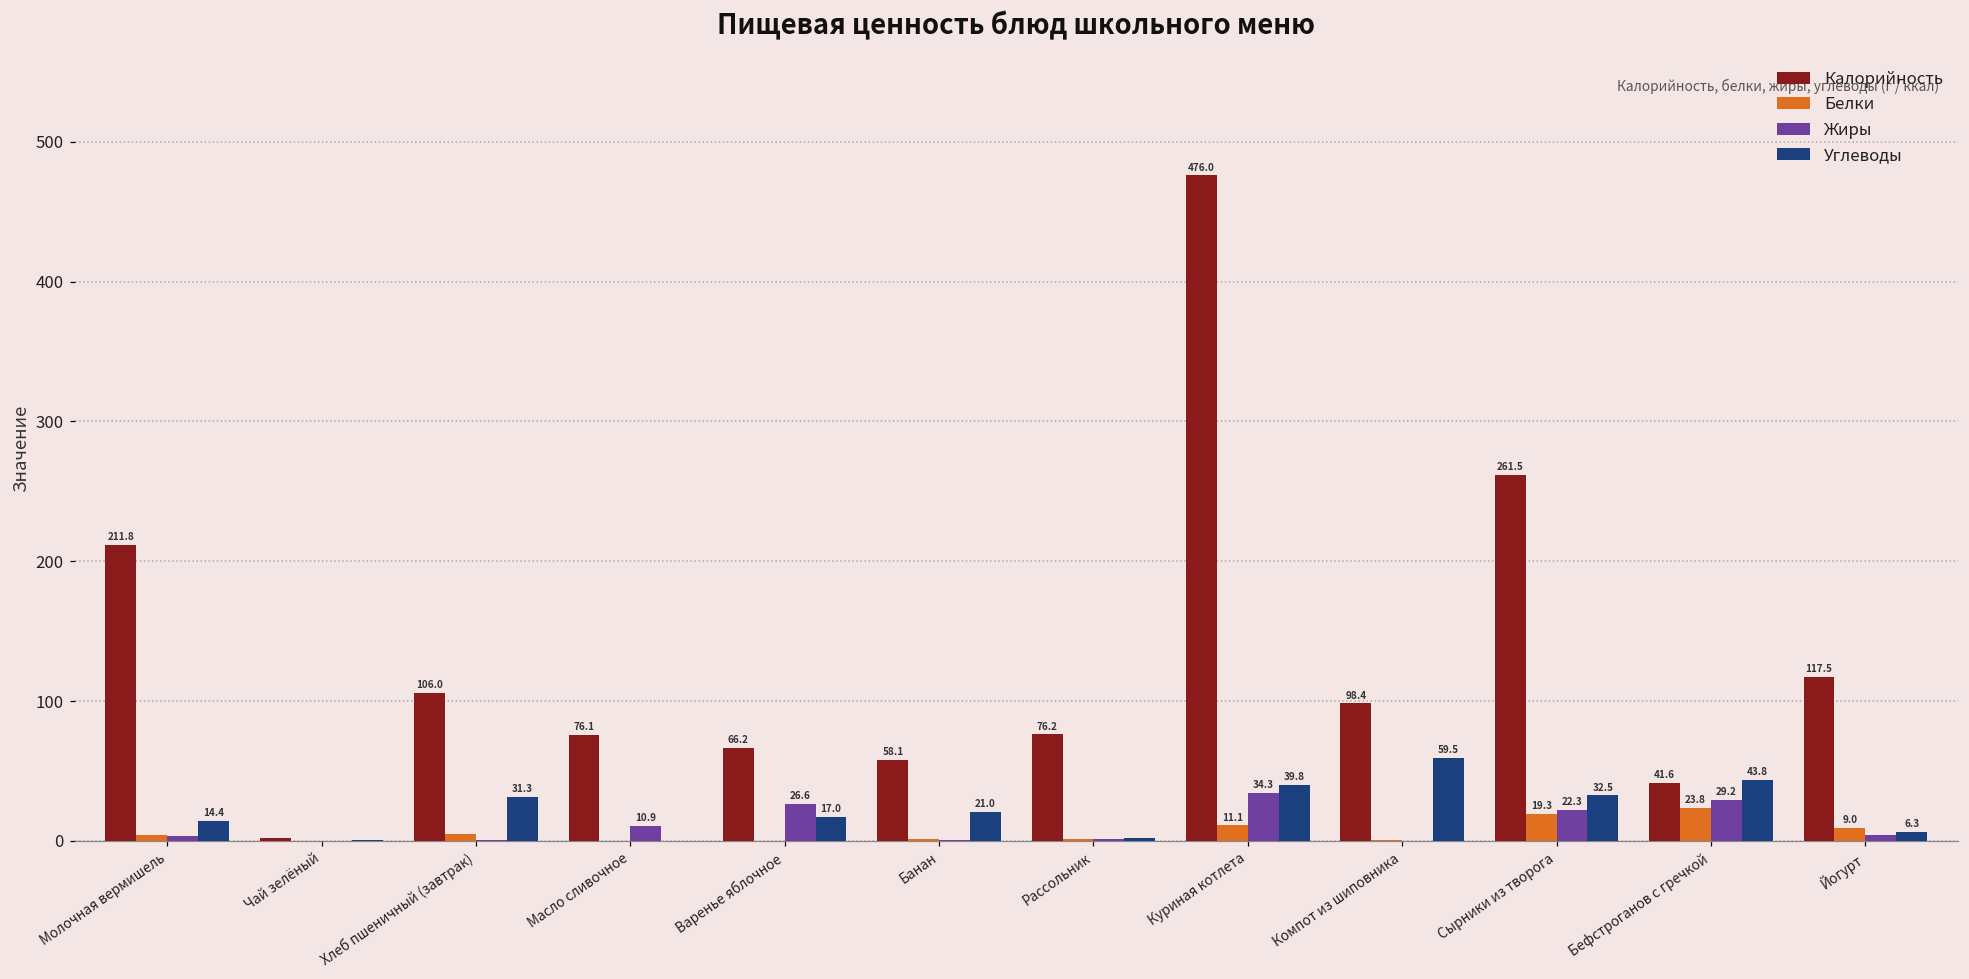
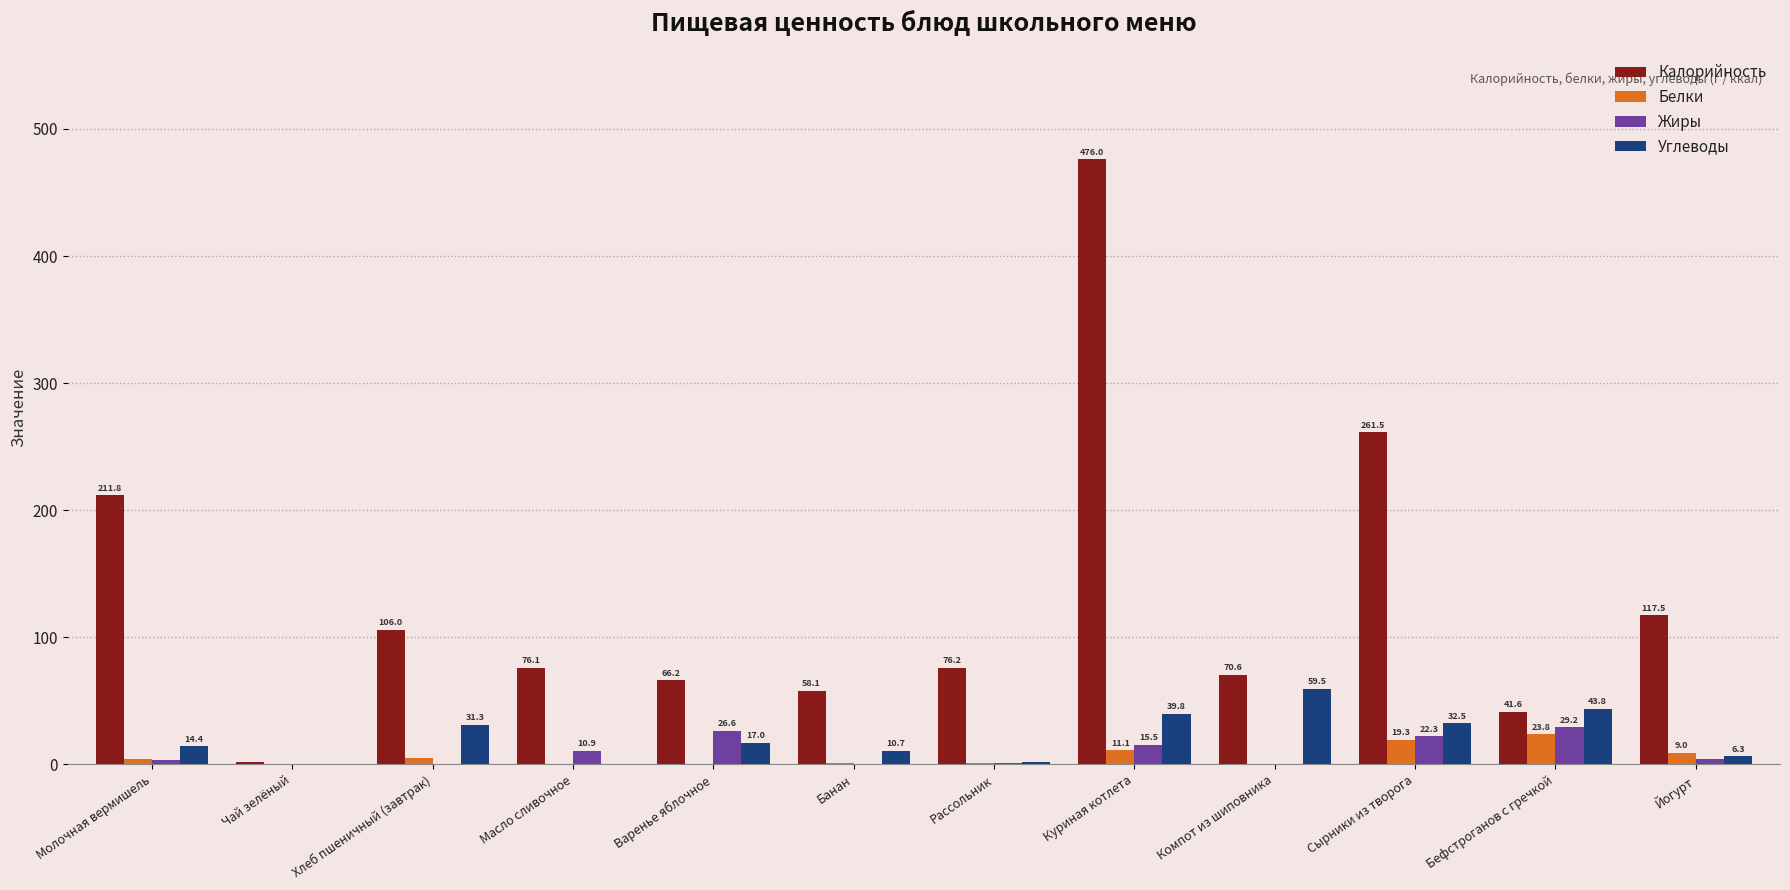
  {
    "Калорийность": {
      "Молочная вермишель": 211.8,
      "Хлеб пшеничный (завтрак)": 106.0,
      "Масло сливочное": 76.1,
      "Варенье яблочное": 66.2,
      "Банан": 58.1,
      "Рассольник": 76.2,
      "Куриная котлета": 476.0,
-     "Компот из шиповника": 98.4,
+     "Компот из шиповника": 70.6,
      "Сырники из творога": 261.5,
      "Бефстроганов с гречкой": 41.6,
      "Йогурт": 117.5
    },
    "Белки": {
      "Куриная котлета": 11.1,
      "Сырники из творога": 19.3,
      "Бефстроганов с гречкой": 23.8,
      "Йогурт": 9.0
    },
    "Жиры": {
      "Масло сливочное": 10.9,
      "Варенье яблочное": 26.6,
-     "Куриная котлета": 34.3,
+     "Куриная котлета": 15.5,
      "Сырники из творога": 22.3,
      "Бефстроганов с гречкой": 29.2
    },
    "Углеводы": {
      "Молочная вермишель": 14.4,
      "Хлеб пшеничный (завтрак)": 31.3,
      "Варенье яблочное": 17.0,
-     "Банан": 21.0,
+     "Банан": 10.7,
      "Куриная котлета": 39.8,
      "Компот из шиповника": 59.5,
      "Сырники из творога": 32.5,
      "Бефстроганов с гречкой": 43.8,
      "Йогурт": 6.3
    }
  }
